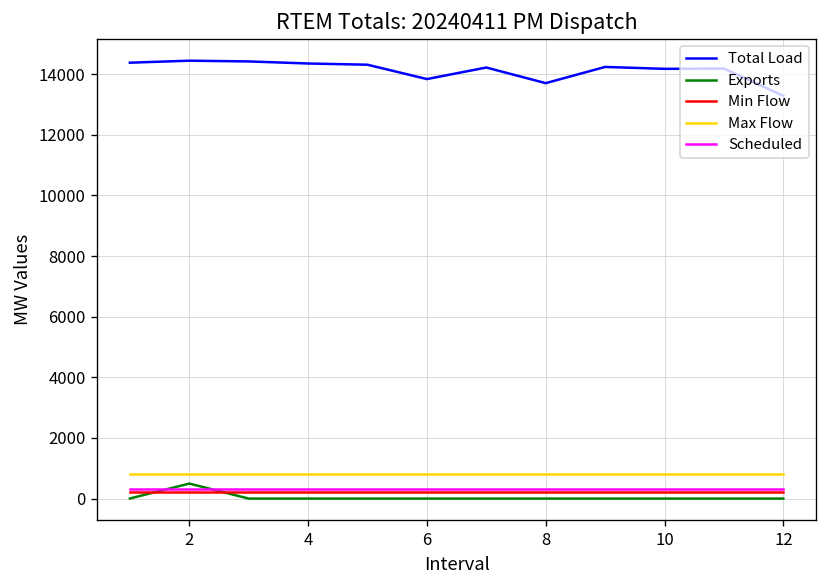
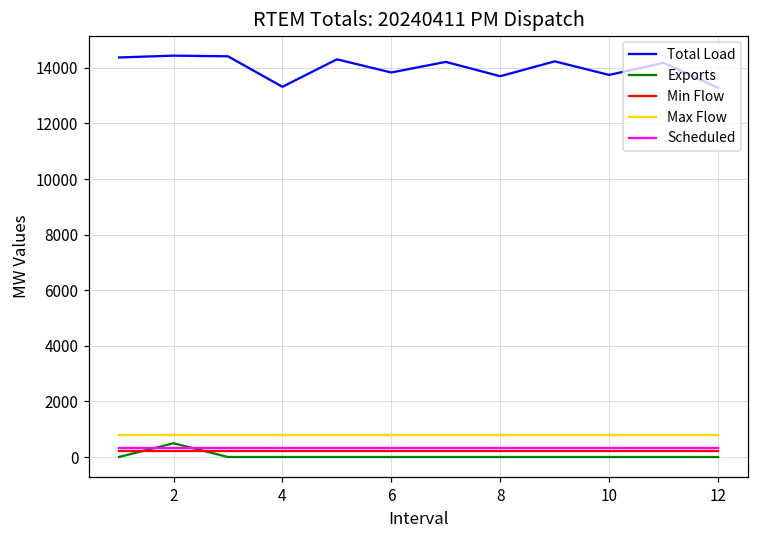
  {
    "Total Load": {
      "2": 14400,
-     "4": 14300,
+     "4": 13300,
      "6": 13800,
      "8": 13700,
-     "10": 14200
+     "10": 13700
    },
    "Exports": {
      "2": 500,
      "4": 0,
      "6": 0,
      "8": 0,
      "10": 0,
      "12": 0
    },
    "Max Flow": {
      "2": 800,
      "4": 800,
      "6": 800,
      "8": 800,
      "10": 800,
      "12": 800
    }
  }
